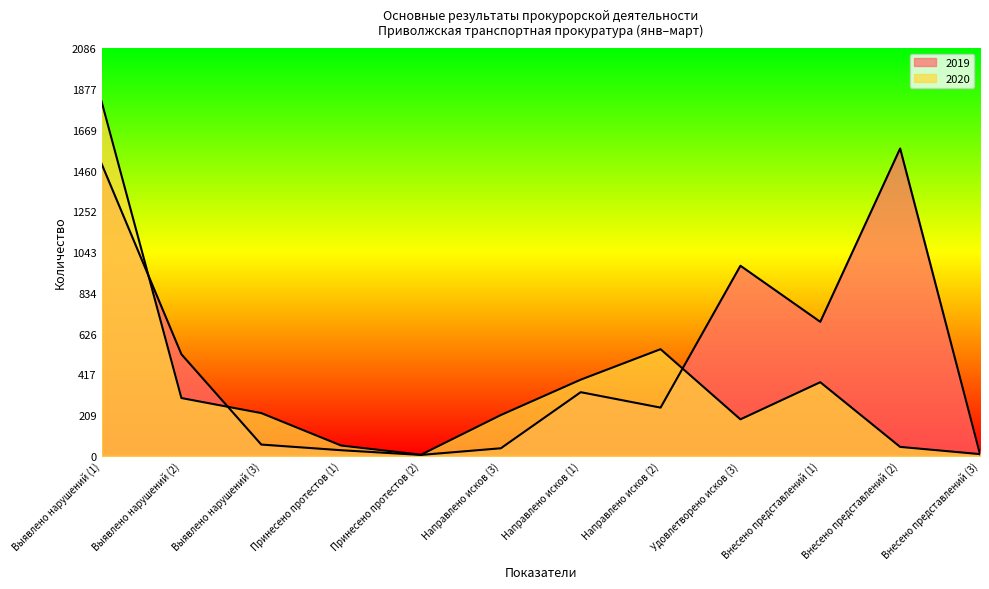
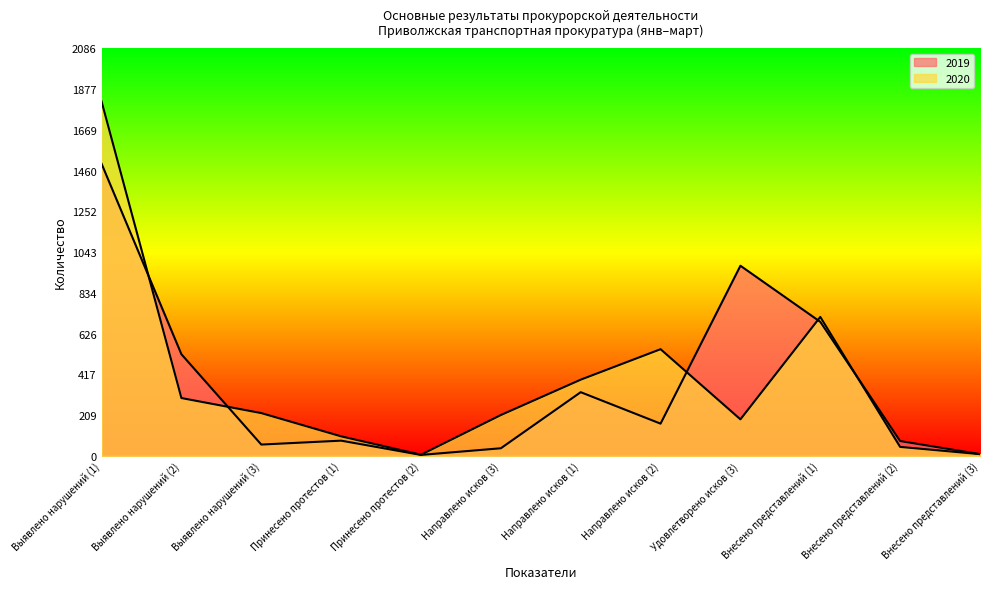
  {
    "2019": {
      "Выявлено нарушений (1)": 1500,
      "Выявлено нарушений (2)": 520,
      "Выявлено нарушений (3)": 60,
-     "Принесено протестов (1)": 30,
+     "Принесено протестов (1)": 80,
      "Направлено исков (3)": 40,
      "Направлено исков (1)": 330,
-     "Направлено исков (2)": 250,
+     "Направлено исков (2)": 170,
      "Удовлетворено исков (3)": 970,
      "Внесено представлений (1)": 690,
-     "Внесено представлений (2)": 1570
+     "Внесено представлений (2)": 80
    },
    "2020": {
      "Выявлено нарушений (1)": 1810,
      "Выявлено нарушений (2)": 300,
      "Выявлено нарушений (3)": 220,
-     "Принесено протестов (1)": 50,
+     "Принесено протестов (1)": 100,
      "Направлено исков (3)": 210,
      "Направлено исков (1)": 390,
      "Направлено исков (2)": 550,
      "Удовлетворено исков (3)": 190,
-     "Внесено представлений (1)": 380,
+     "Внесено представлений (1)": 710,
      "Внесено представлений (2)": 50
    }
  }
